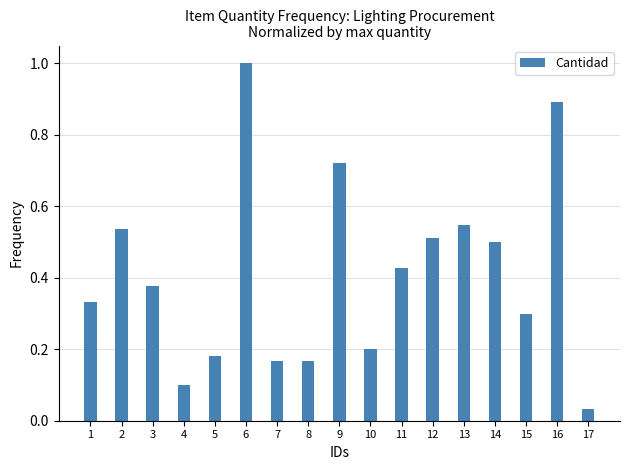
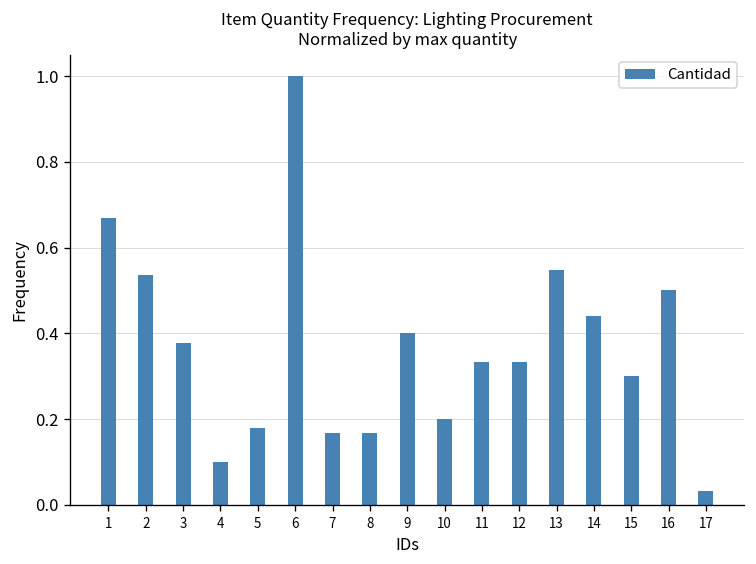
  {
-   "1": 0.33,
+   "1": 0.67,
    "2": 0.54,
    "3": 0.38,
    "4": 0.10,
    "5": 0.18,
    "6": 1.00,
    "7": 0.17,
    "8": 0.17,
-   "9": 0.72,
+   "9": 0.40,
    "10": 0.20,
-   "11": 0.43,
-   "12": 0.51,
+   "11": 0.33,
+   "12": 0.33,
    "13": 0.55,
-   "14": 0.50,
+   "14": 0.44,
    "15": 0.30,
-   "16": 0.89,
+   "16": 0.50,
    "17": 0.03
  }
